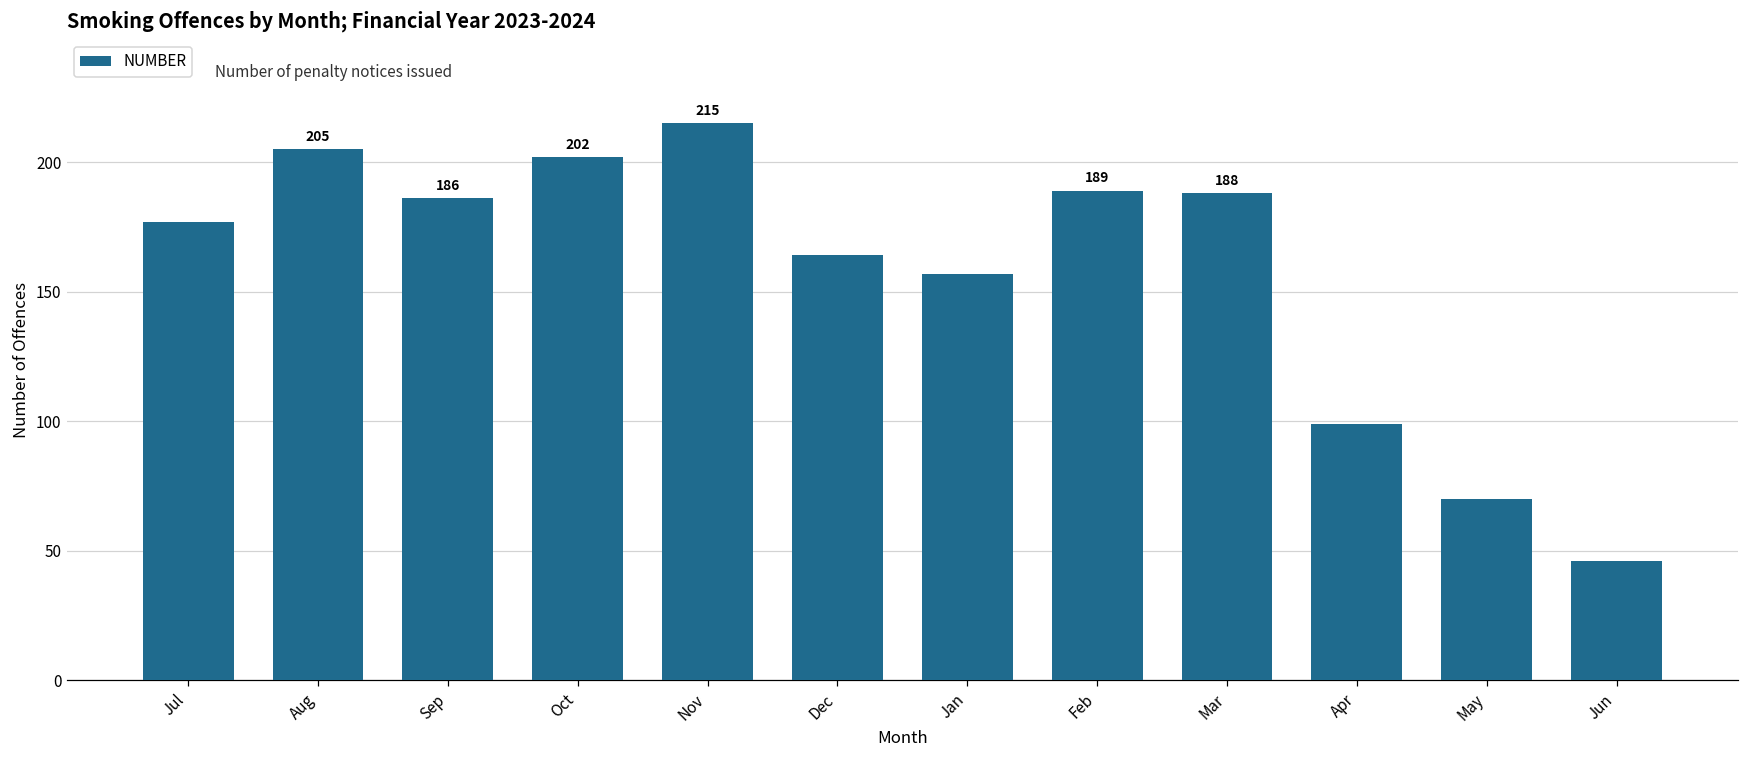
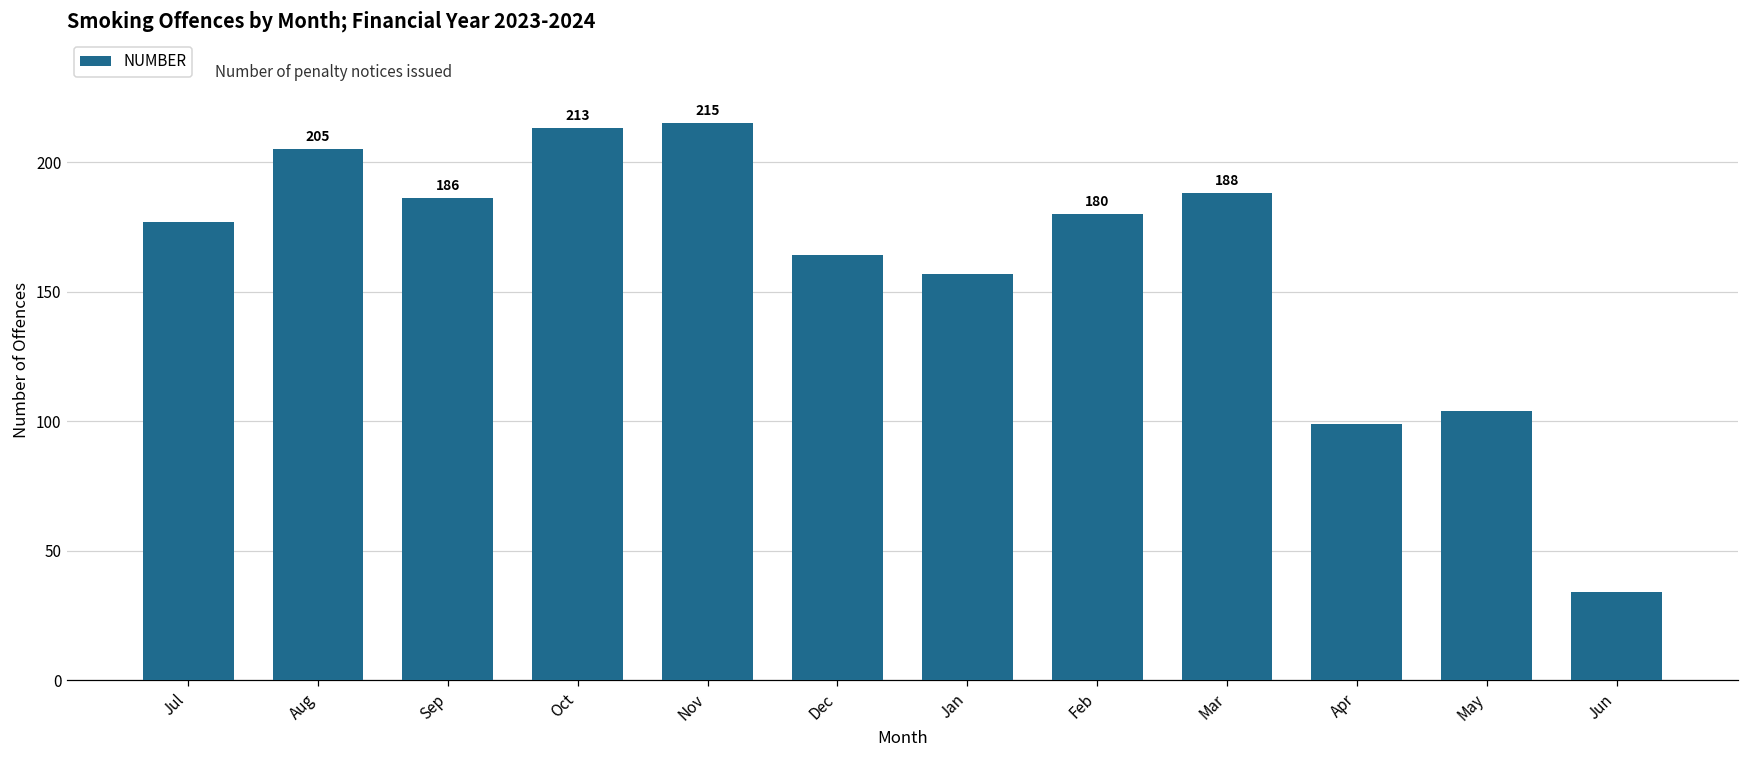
  {
    "Aug": 205,
    "Sep": 186,
-   "Oct": 202,
+   "Oct": 213,
    "Nov": 215,
-   "Feb": 189,
+   "Feb": 180,
    "Mar": 188,
-   "May": 70,
-   "Jun": 46
+   "May": 104,
+   "Jun": 34
  }
